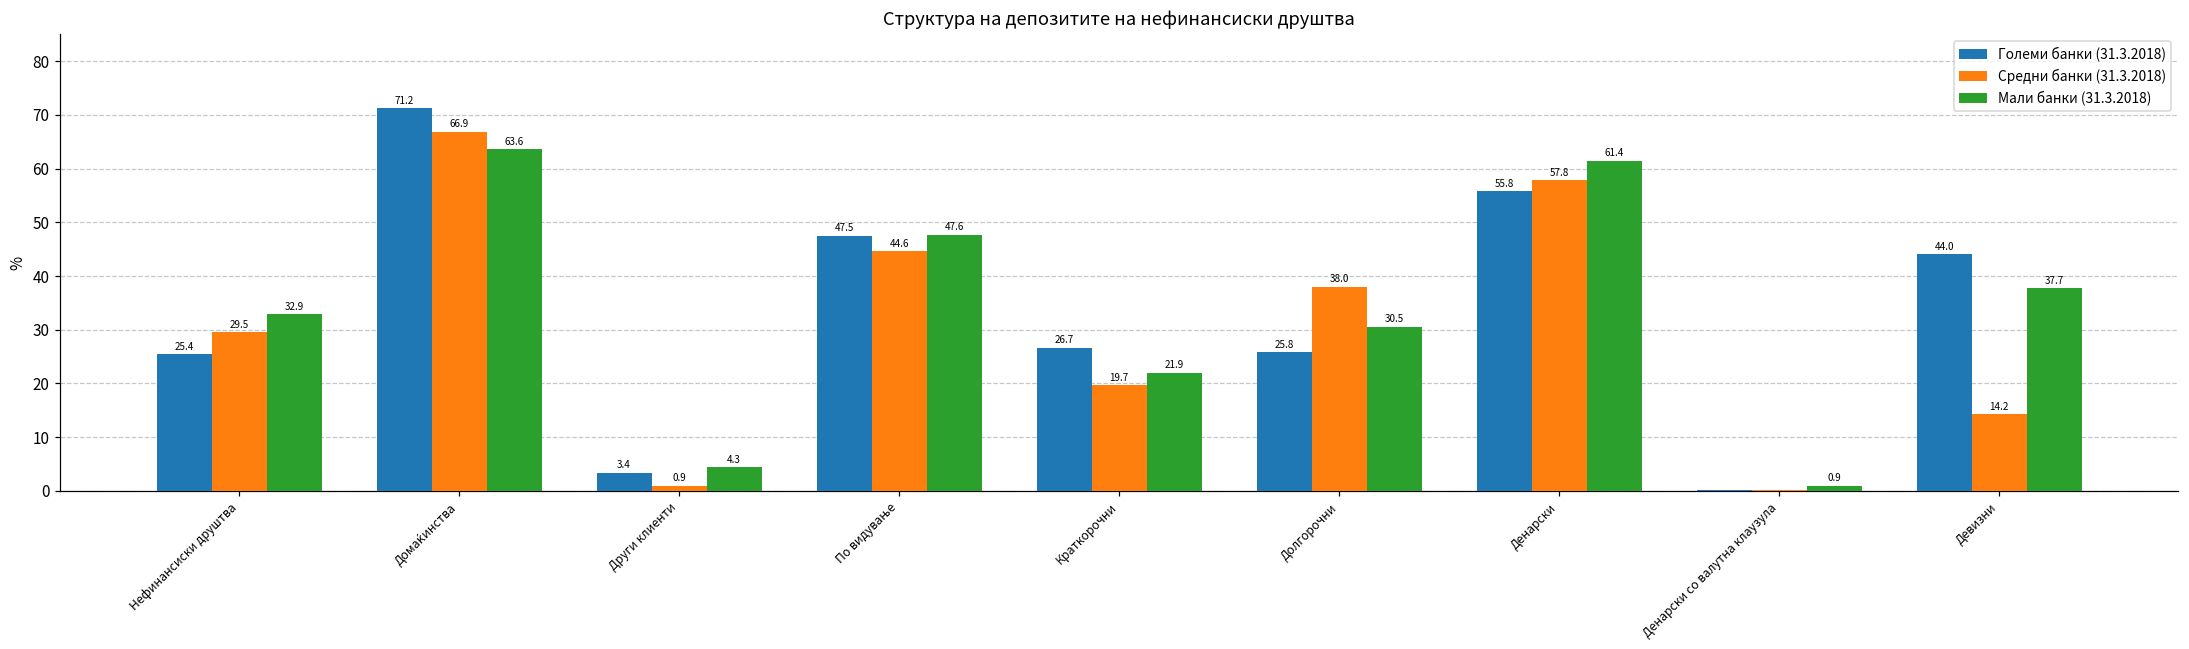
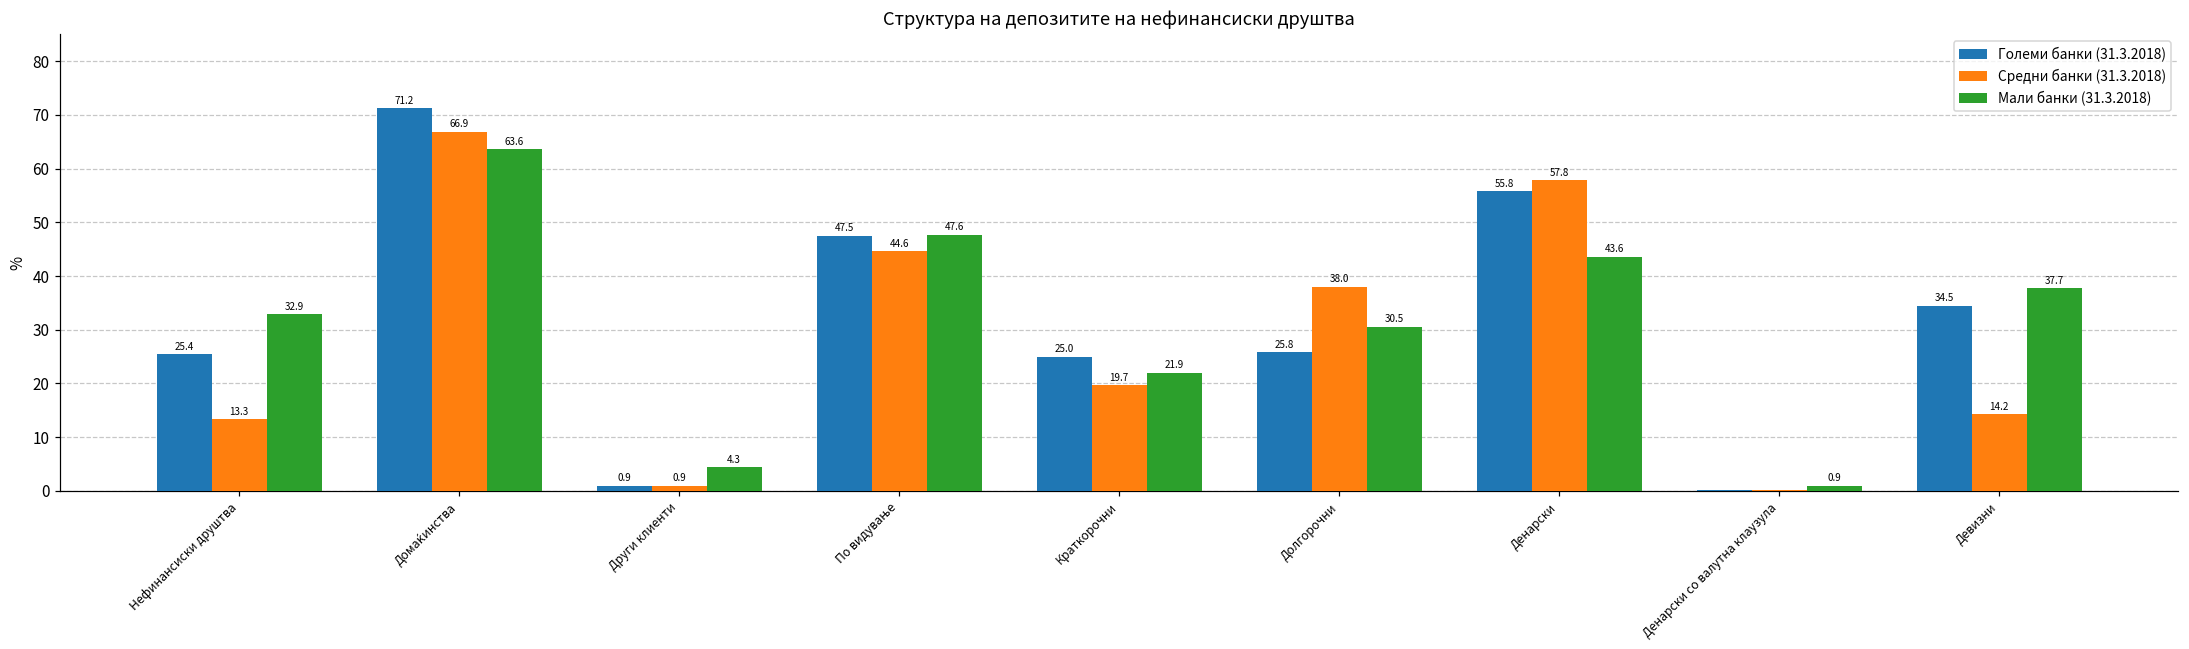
  {
    "Големи банки (31.3.2018)": {
      "Нефинансиски друштва": 25.4,
      "Домаќинства": 71.2,
-     "Други клиенти": 3.4,
+     "Други клиенти": 0.9,
      "По видување": 47.5,
-     "Краткорочни": 26.7,
+     "Краткорочни": 25.0,
      "Долгорочни": 25.8,
      "Денарски": 55.8,
-     "Девизни": 44.0
+     "Девизни": 34.5
    },
    "Средни банки (31.3.2018)": {
-     "Нефинансиски друштва": 29.5,
+     "Нефинансиски друштва": 13.3,
      "Домаќинства": 66.9,
      "Други клиенти": 0.9,
      "По видување": 44.6,
      "Краткорочни": 19.7,
      "Долгорочни": 38.0,
      "Денарски": 57.8,
      "Девизни": 14.2
    },
    "Мали банки (31.3.2018)": {
      "Нефинансиски друштва": 32.9,
      "Домаќинства": 63.6,
      "Други клиенти": 4.3,
      "По видување": 47.6,
      "Краткорочни": 21.9,
      "Долгорочни": 30.5,
-     "Денарски": 61.4,
+     "Денарски": 43.6,
      "Денарски со валутна клаузула": 0.9,
      "Девизни": 37.7
    }
  }
